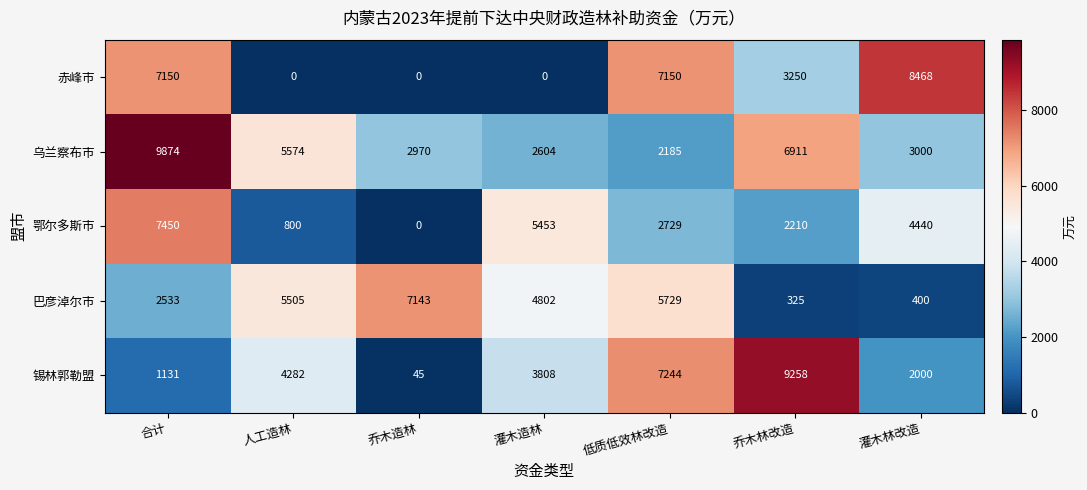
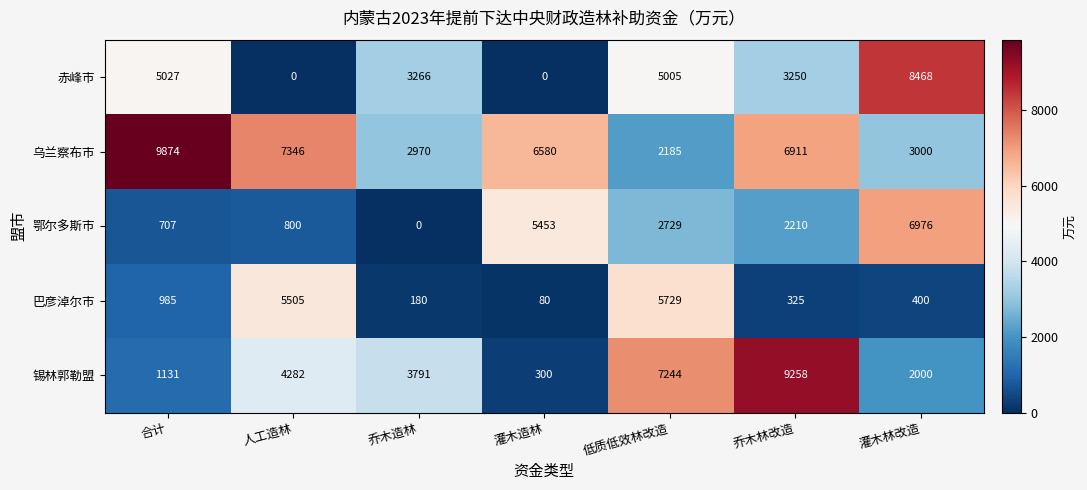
  {
    "赤峰市": {
-     "合计": 7150,
+     "合计": 5027,
      "人工造林": 0,
-     "乔木造林": 0,
+     "乔木造林": 3266,
      "灌木造林": 0,
-     "低质低效林改造": 7150,
+     "低质低效林改造": 5005,
      "乔木林改造": 3250,
      "灌木林改造": 8468
    },
    "乌兰察布市": {
      "合计": 9874,
-     "人工造林": 5574,
+     "人工造林": 7346,
      "乔木造林": 2970,
-     "灌木造林": 2604,
+     "灌木造林": 6580,
      "低质低效林改造": 2185,
      "乔木林改造": 6911,
      "灌木林改造": 3000
    },
    "鄂尔多斯市": {
-     "合计": 7450,
+     "合计": 707,
      "人工造林": 800,
      "乔木造林": 0,
      "灌木造林": 5453,
      "低质低效林改造": 2729,
      "乔木林改造": 2210,
-     "灌木林改造": 4440
+     "灌木林改造": 6976
    },
    "巴彦淖尔市": {
-     "合计": 2533,
+     "合计": 985,
      "人工造林": 5505,
-     "乔木造林": 7143,
-     "灌木造林": 4802,
+     "乔木造林": 180,
+     "灌木造林": 80,
      "低质低效林改造": 5729,
      "乔木林改造": 325,
      "灌木林改造": 400
    },
    "锡林郭勒盟": {
      "合计": 1131,
      "人工造林": 4282,
-     "乔木造林": 45,
-     "灌木造林": 3808,
+     "乔木造林": 3791,
+     "灌木造林": 300,
      "低质低效林改造": 7244,
      "乔木林改造": 9258,
      "灌木林改造": 2000
    }
  }
